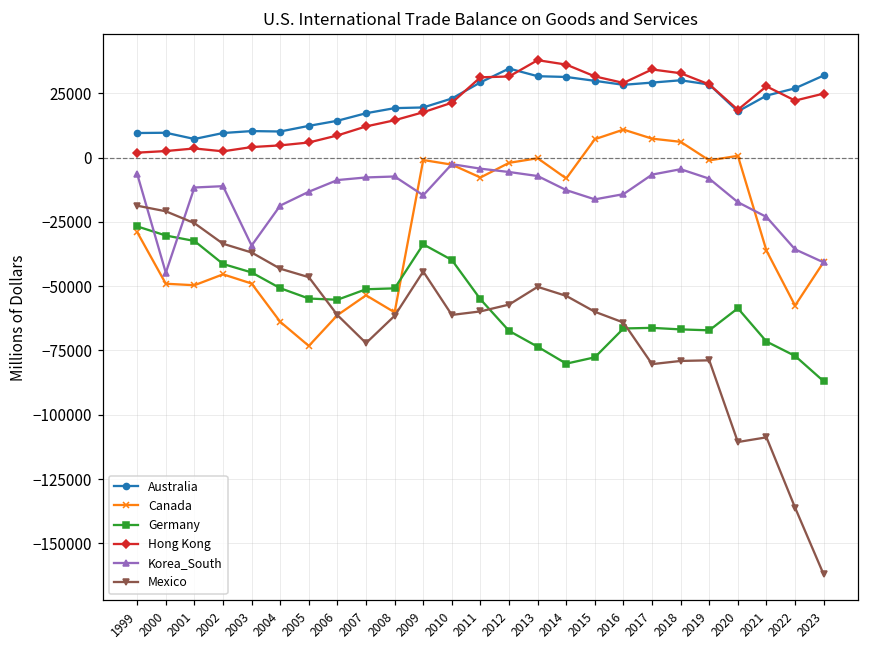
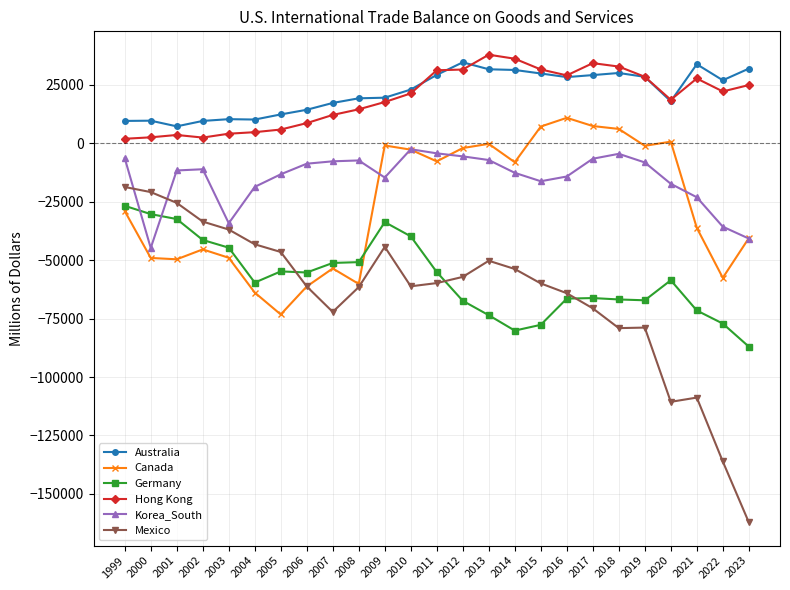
  {
    "Australia": {
      "1999": 10000,
      "2000": 10000,
      "2001": 7000,
      "2002": 10000,
      "2003": 10000,
      "2004": 10000,
      "2005": 12000,
      "2006": 14000,
      "2007": 17000,
      "2008": 19000,
      "2009": 19000,
      "2010": 23000,
      "2011": 29000,
      "2012": 35000,
      "2013": 32000,
      "2014": 31000,
      "2015": 30000,
      "2017": 29000,
      "2018": 30000,
-     "2021": 24000,
+     "2021": 34000,
      "2022": 27000,
      "2023": 32000
    },
    "Canada": {
      "1999": -29000,
      "2000": -49000,
      "2001": -50000,
      "2002": -45000,
      "2003": -49000,
      "2004": -64000,
      "2005": -73000,
      "2007": -54000,
      "2008": -60000,
      "2009": -1000,
      "2011": -8000,
      "2012": -2000,
      "2013": 0,
      "2014": -8000,
      "2015": 7000,
      "2016": 11000,
      "2017": 7000,
      "2018": 6000,
      "2019": -1000,
      "2020": 1000,
      "2021": -36000,
      "2022": -58000
    },
    "Germany": {
      "1999": -27000,
      "2000": -30000,
      "2001": -32000,
      "2002": -41000,
      "2003": -45000,
-     "2004": -51000,
+     "2004": -60000,
      "2005": -55000,
      "2006": -55000,
      "2007": -51000,
      "2008": -51000,
      "2009": -34000,
      "2010": -40000,
      "2011": -55000,
      "2012": -67000,
      "2013": -74000,
      "2014": -80000,
      "2015": -78000,
      "2016": -66000,
      "2017": -66000,
      "2018": -67000,
      "2019": -67000,
      "2020": -59000,
      "2021": -72000,
      "2022": -77000,
      "2023": -87000
    },
    "Hong Kong": {
      "1999": 2000,
      "2000": 3000,
      "2001": 4000,
      "2002": 2000,
      "2003": 4000,
      "2004": 5000,
      "2005": 6000,
      "2006": 9000,
      "2007": 12000,
      "2008": 14000,
      "2009": 18000,
      "2010": 21000,
      "2011": 31000,
      "2012": 31000,
      "2013": 38000,
      "2014": 36000,
      "2015": 32000,
      "2017": 34000,
      "2018": 33000,
      "2021": 28000,
      "2022": 22000,
      "2023": 25000
    },
    "Korea_South": {
      "1999": -6000,
      "2000": -45000,
      "2001": -12000,
      "2002": -11000,
      "2003": -34000,
      "2004": -19000,
      "2005": -13000,
      "2006": -9000,
      "2007": -8000,
      "2008": -7000,
      "2009": -15000,
      "2011": -4000,
      "2012": -6000,
      "2013": -7000,
      "2014": -13000,
      "2015": -16000,
      "2016": -14000,
      "2017": -7000,
      "2018": -5000,
      "2019": -8000,
      "2020": -17000,
      "2021": -23000,
      "2022": -36000
    },
    "Mexico": {
      "1999": -19000,
      "2000": -21000,
      "2001": -26000,
      "2002": -34000,
      "2003": -37000,
      "2004": -43000,
      "2005": -47000,
      "2007": -72000,
      "2008": -62000,
      "2009": -44000,
      "2010": -61000,
      "2011": -60000,
      "2012": -57000,
      "2013": -50000,
      "2014": -54000,
      "2015": -60000,
      "2016": -64000,
-     "2017": -80000,
+     "2017": -71000,
      "2018": -79000,
      "2019": -79000,
      "2020": -111000,
      "2021": -109000,
      "2022": -136000,
      "2023": -162000
    }
  }
